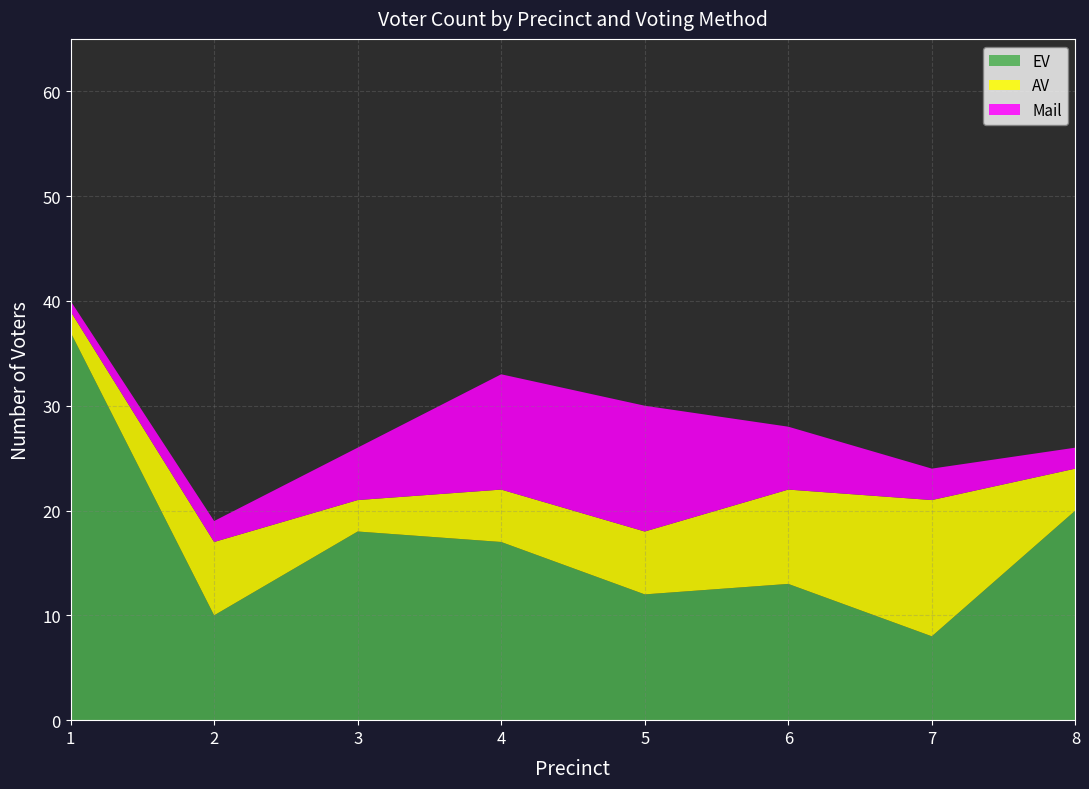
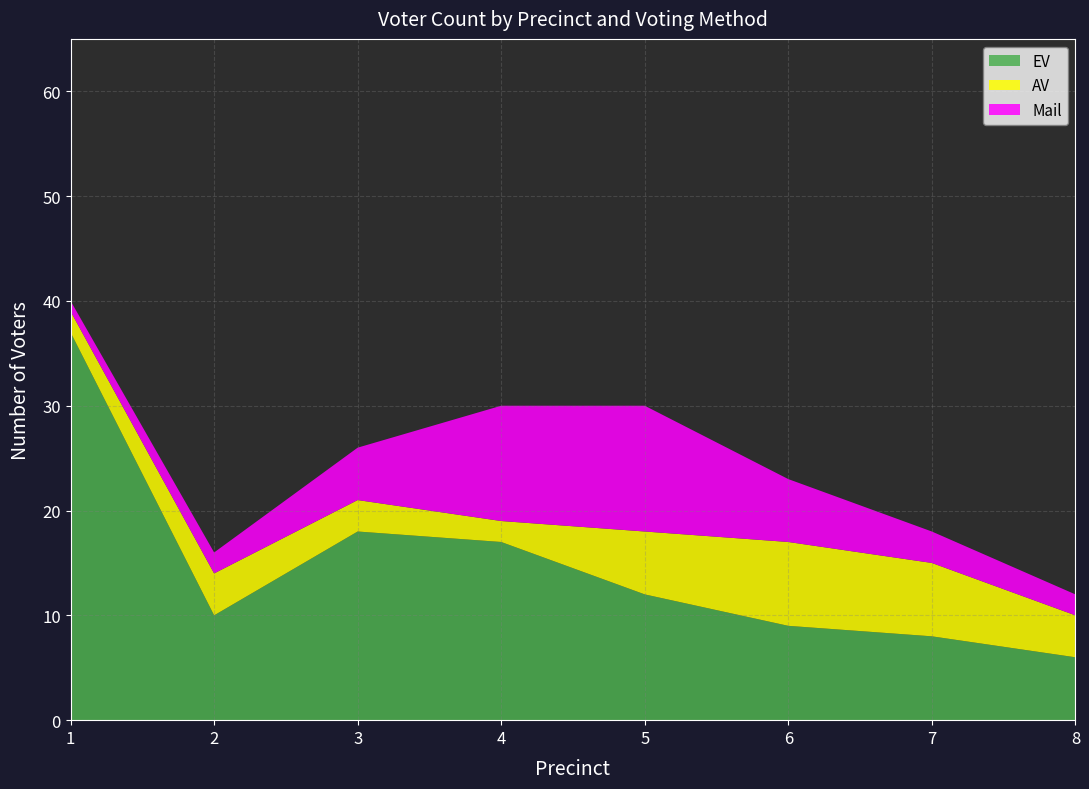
  {
    "EV": {
      "1": 37,
      "2": 10,
      "3": 18,
      "4": 17,
      "5": 12,
-     "6": 13,
+     "6": 9,
      "7": 8,
-     "8": 20
+     "8": 6
    },
    "AV": {
      "1": 2,
-     "2": 7,
+     "2": 4,
      "3": 3,
-     "4": 5,
+     "4": 2,
      "5": 6,
-     "6": 9,
-     "7": 13,
+     "6": 8,
+     "7": 7,
      "8": 4
    },
    "Mail": {
      "1": 1,
      "2": 2,
      "3": 5,
      "4": 11,
      "5": 12,
      "6": 6,
      "7": 3,
      "8": 2
    }
  }
